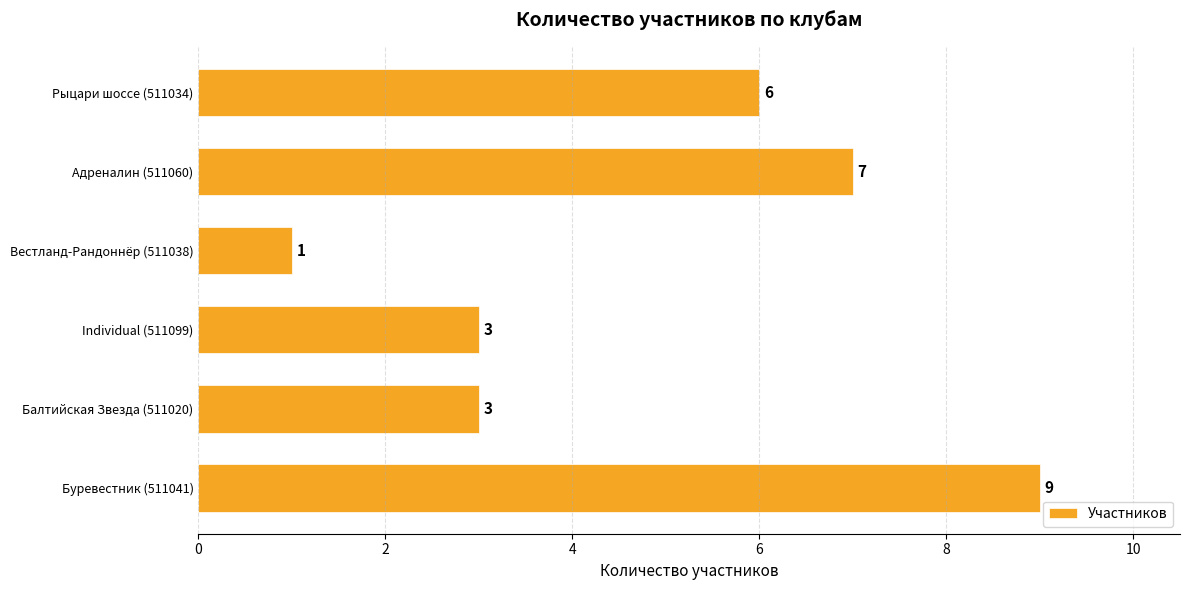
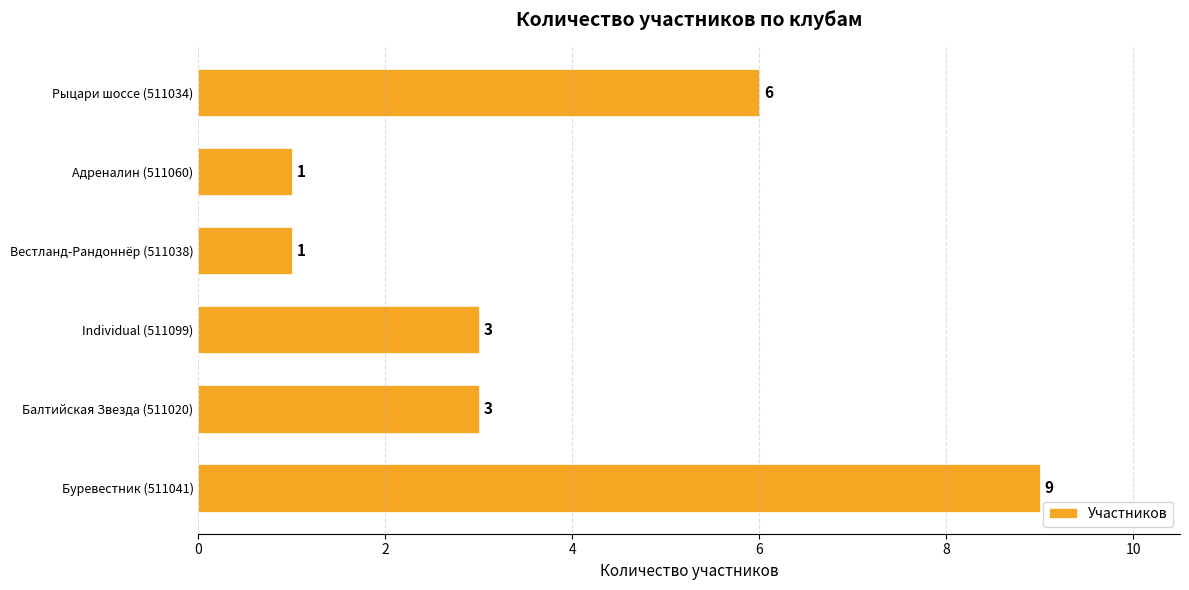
  {
    "Рыцари шоссе (511034)": 6,
-   "Адреналин (511060)": 7,
+   "Адреналин (511060)": 1,
    "Вестланд-Рандоннёр (511038)": 1,
    "Individual (511099)": 3,
    "Балтийская Звезда (511020)": 3,
    "Буревестник (511041)": 9
  }
